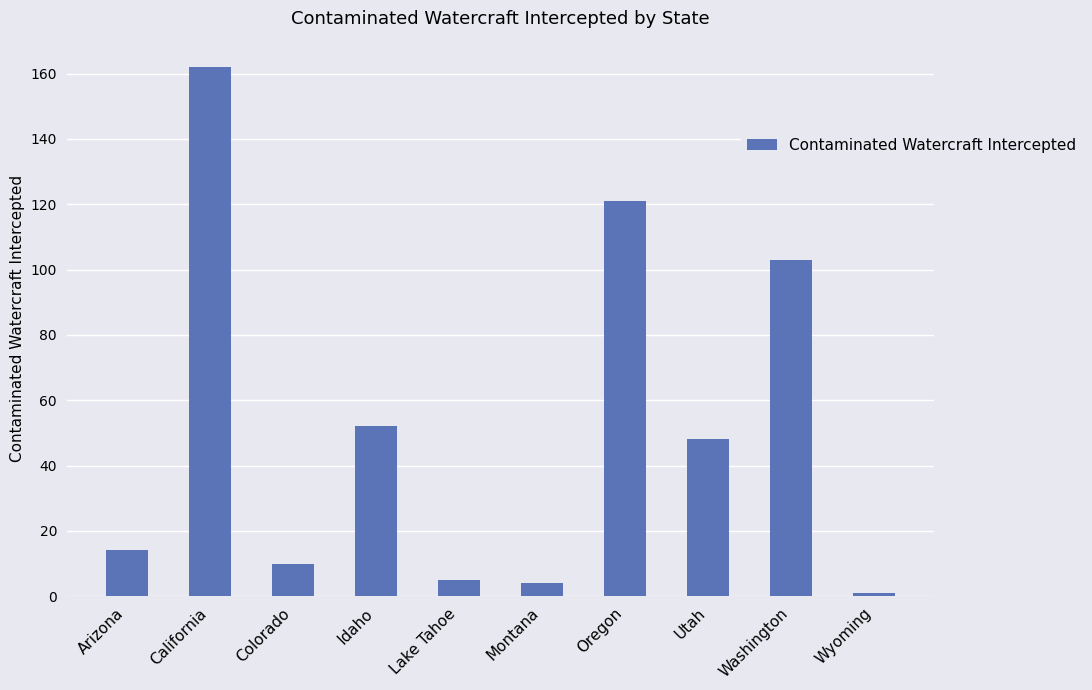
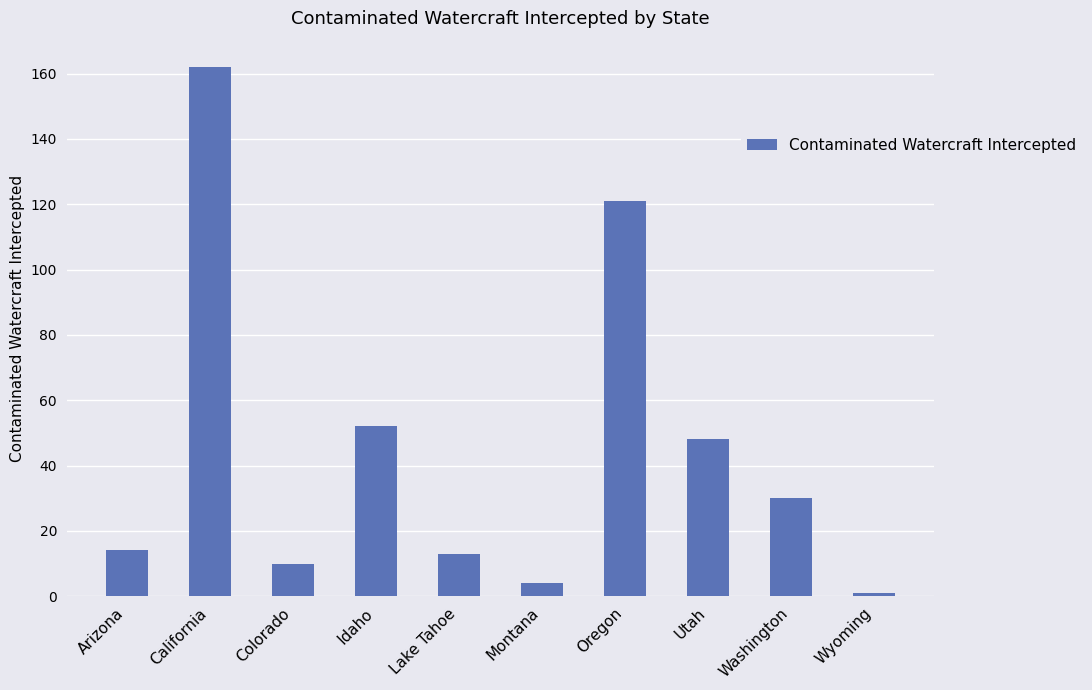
  {
    "Arizona": 14,
    "California": 162,
    "Colorado": 10,
    "Idaho": 52,
-   "Lake Tahoe": 5,
+   "Lake Tahoe": 13,
    "Montana": 4,
    "Oregon": 121,
    "Utah": 48,
-   "Washington": 103,
+   "Washington": 30,
    "Wyoming": 1
  }
